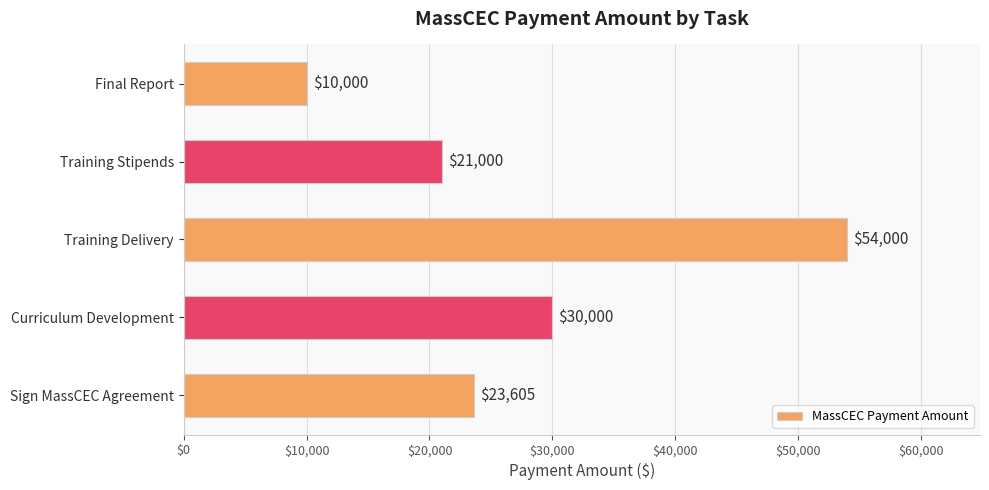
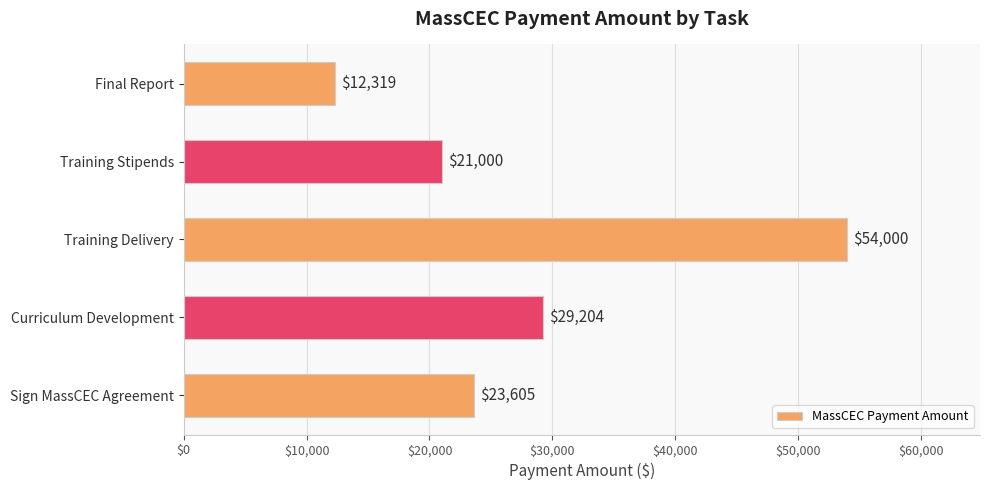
  {
-   "Final Report": "$10,000",
+   "Final Report": "$12,319",
    "Training Stipends": "$21,000",
    "Training Delivery": "$54,000",
-   "Curriculum Development": "$30,000",
+   "Curriculum Development": "$29,204",
    "Sign MassCEC Agreement": "$23,605"
  }
